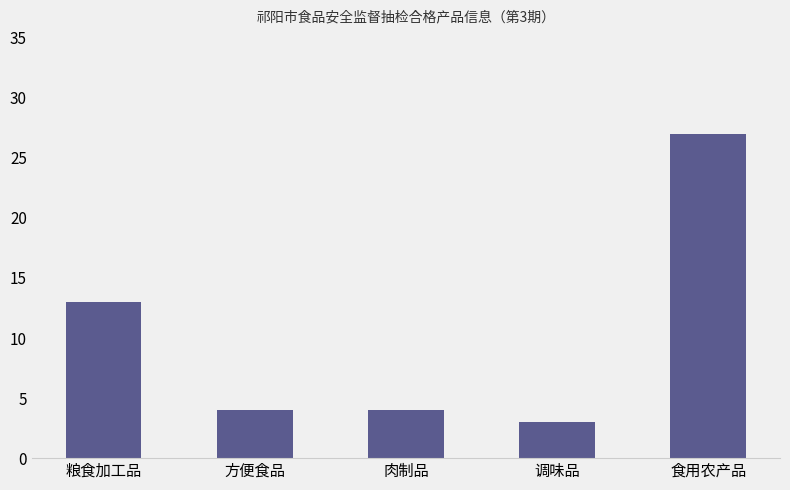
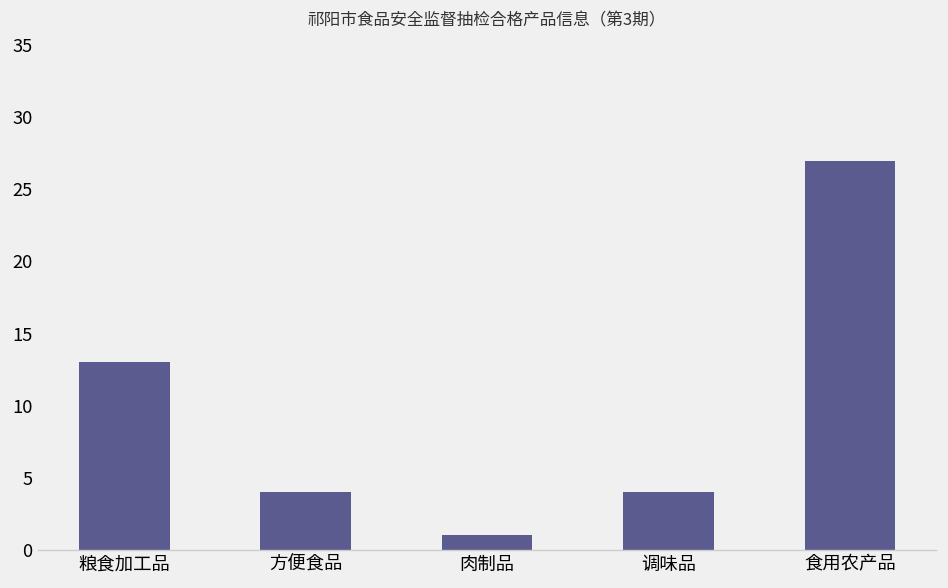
  {
    "粮食加工品": 13,
    "方便食品": 4,
-   "肉制品": 4,
-   "调味品": 3,
+   "肉制品": 1,
+   "调味品": 4,
    "食用农产品": 27
  }
